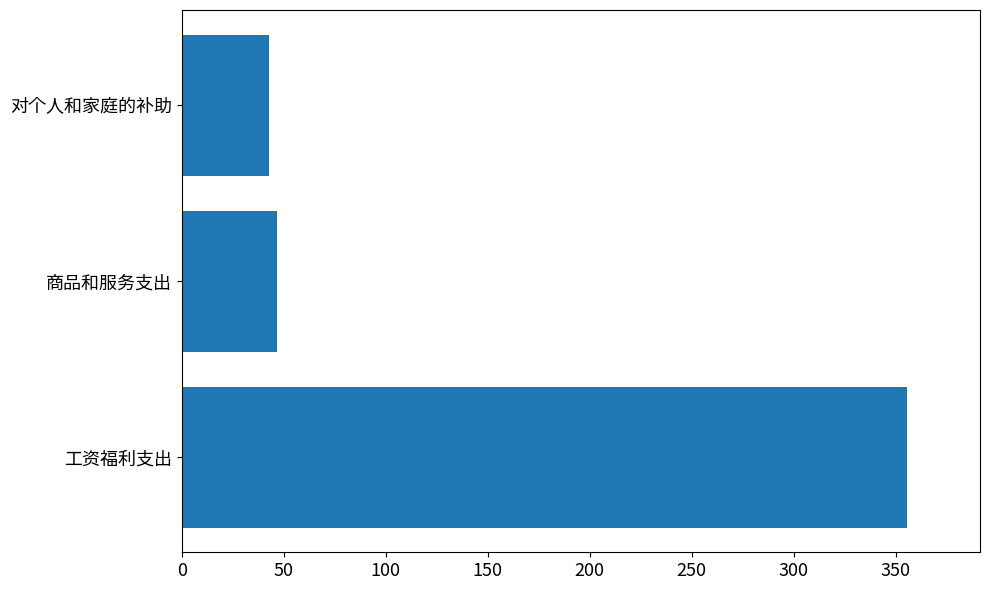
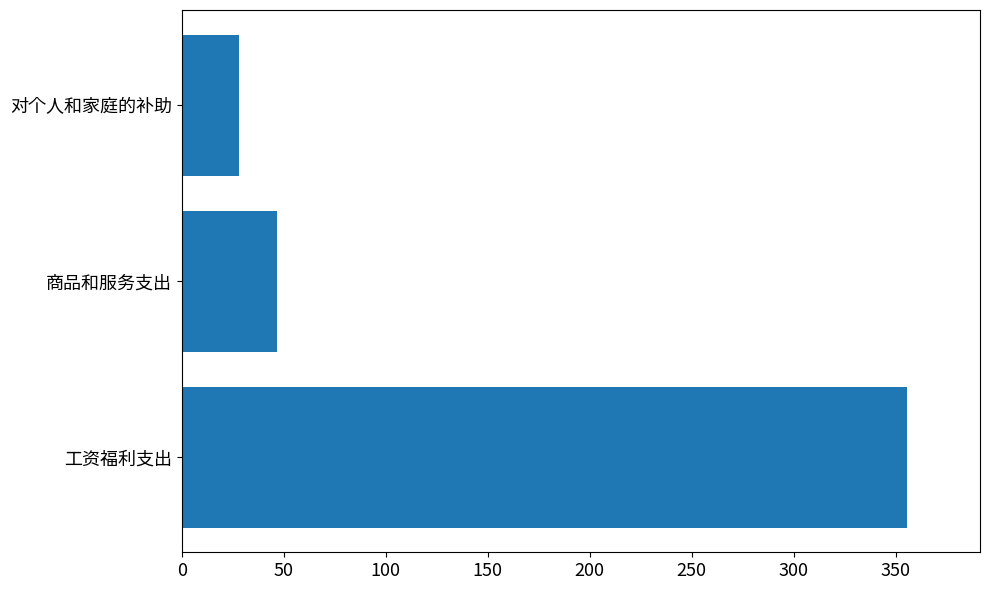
  {
-   "对个人和家庭的补助": 43,
+   "对个人和家庭的补助": 28,
    "商品和服务支出": 47,
    "工资福利支出": 356
  }
